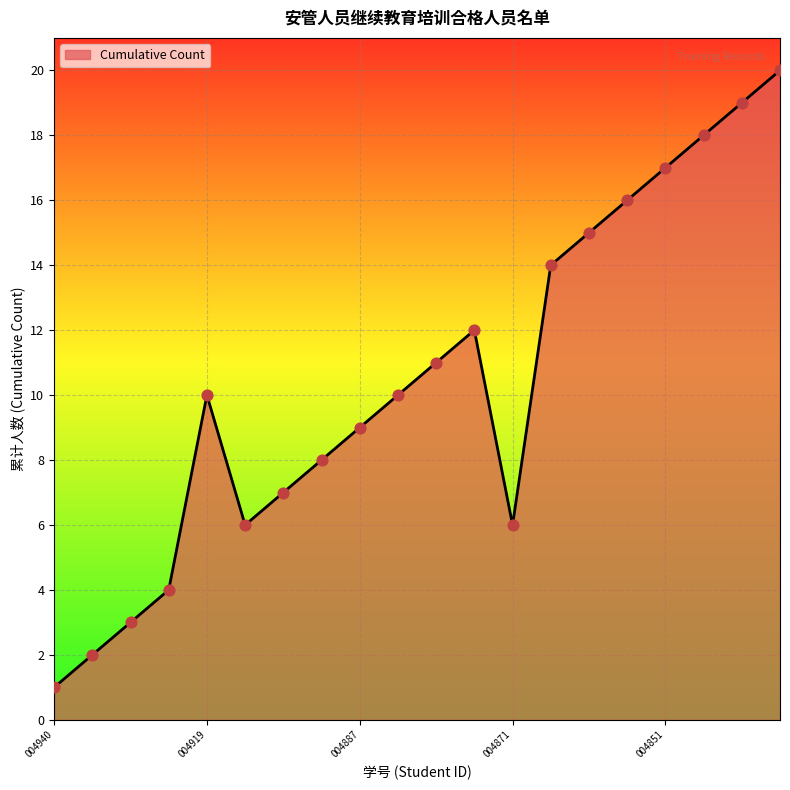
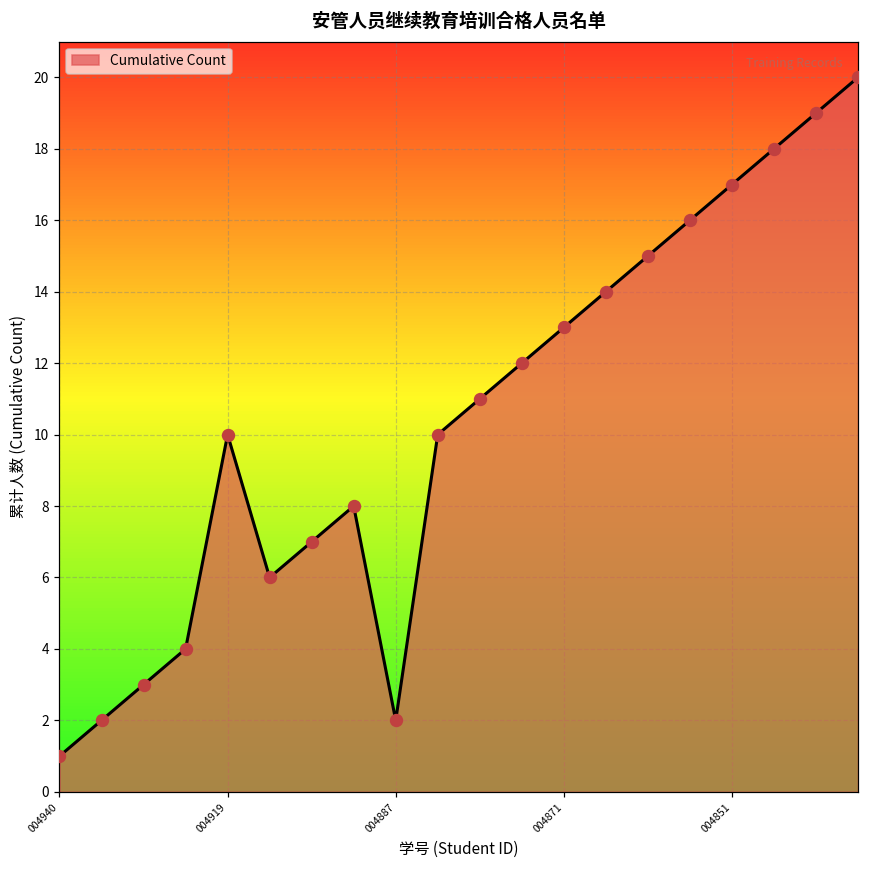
  {
    "004940": 1,
    "004919": 10,
-   "004887": 9,
-   "004871": 6,
+   "004887": 2,
+   "004871": 13,
    "004851": 17
  }
